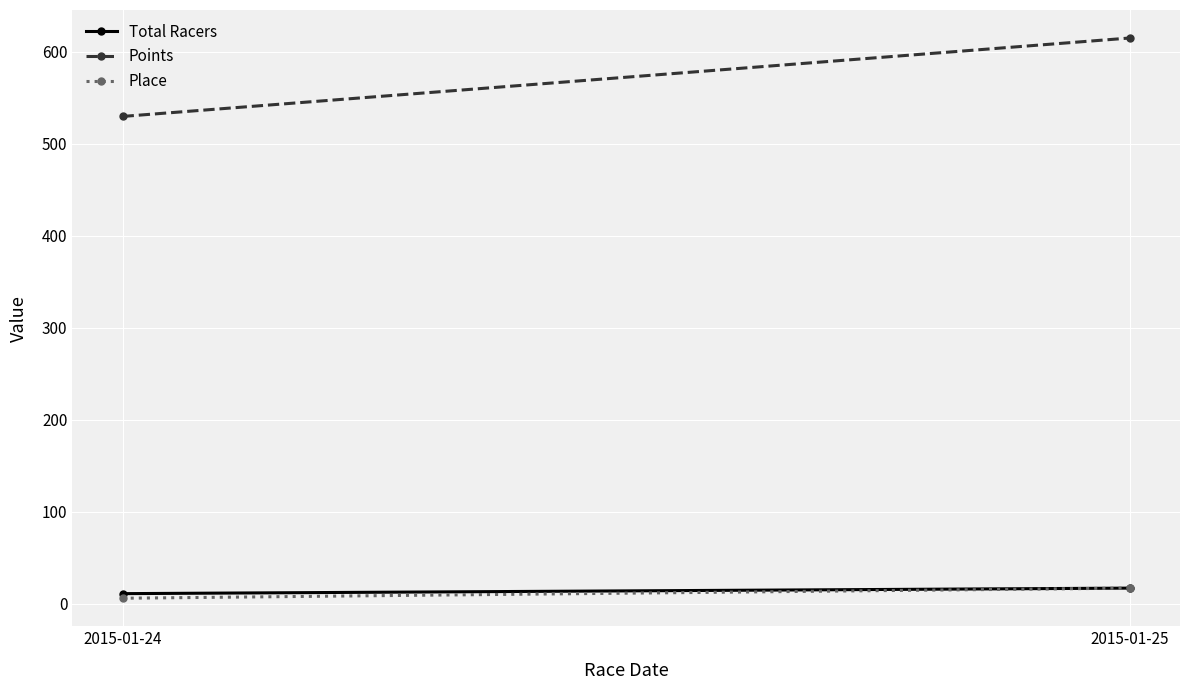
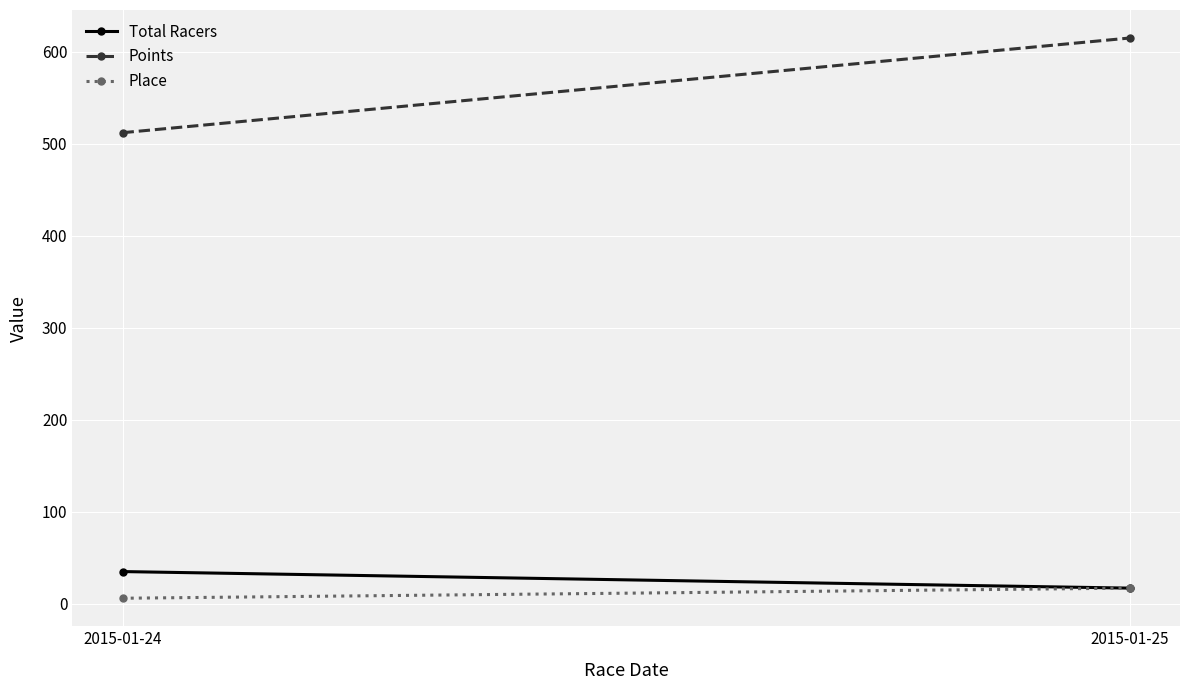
  {
    "Total Racers": {
-     "2015-01-24": 10
+     "2015-01-24": 40
    },
    "Points": {
-     "2015-01-24": 530,
+     "2015-01-24": 510,
      "2015-01-25": 620
    },
    "Place": {
      "2015-01-24": 10
    }
  }
